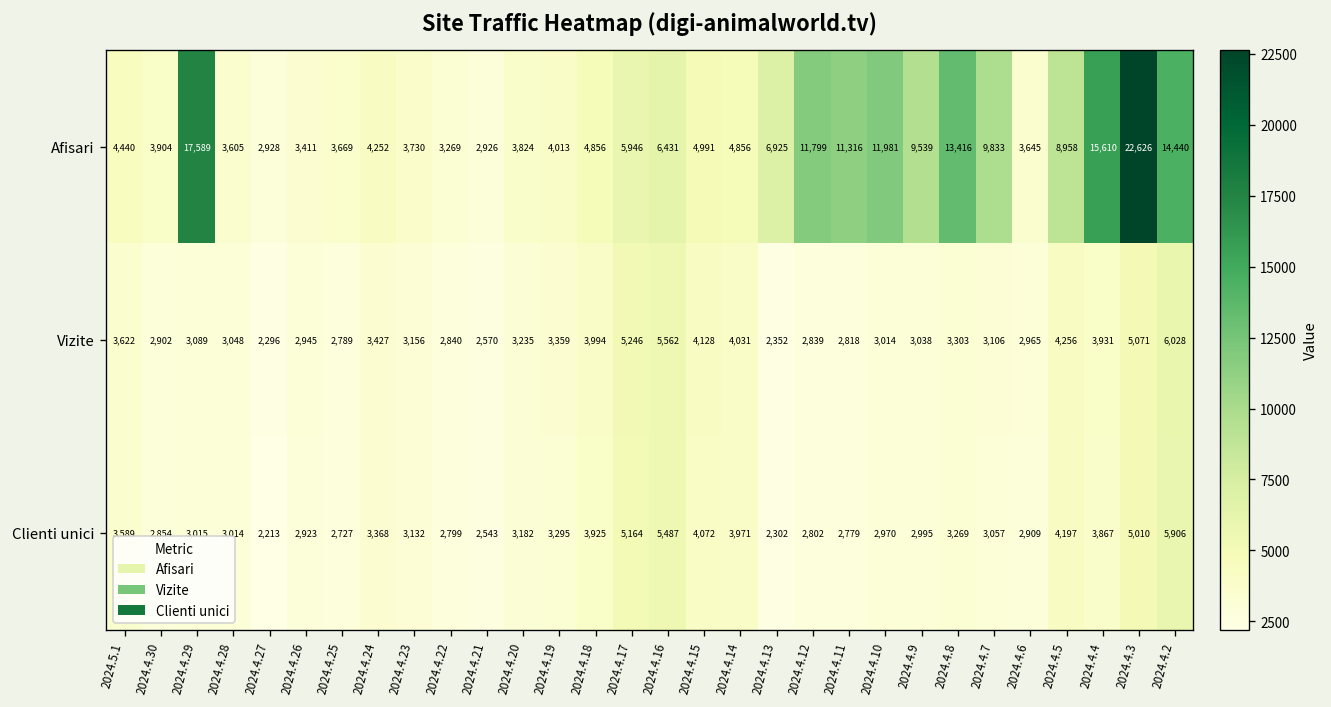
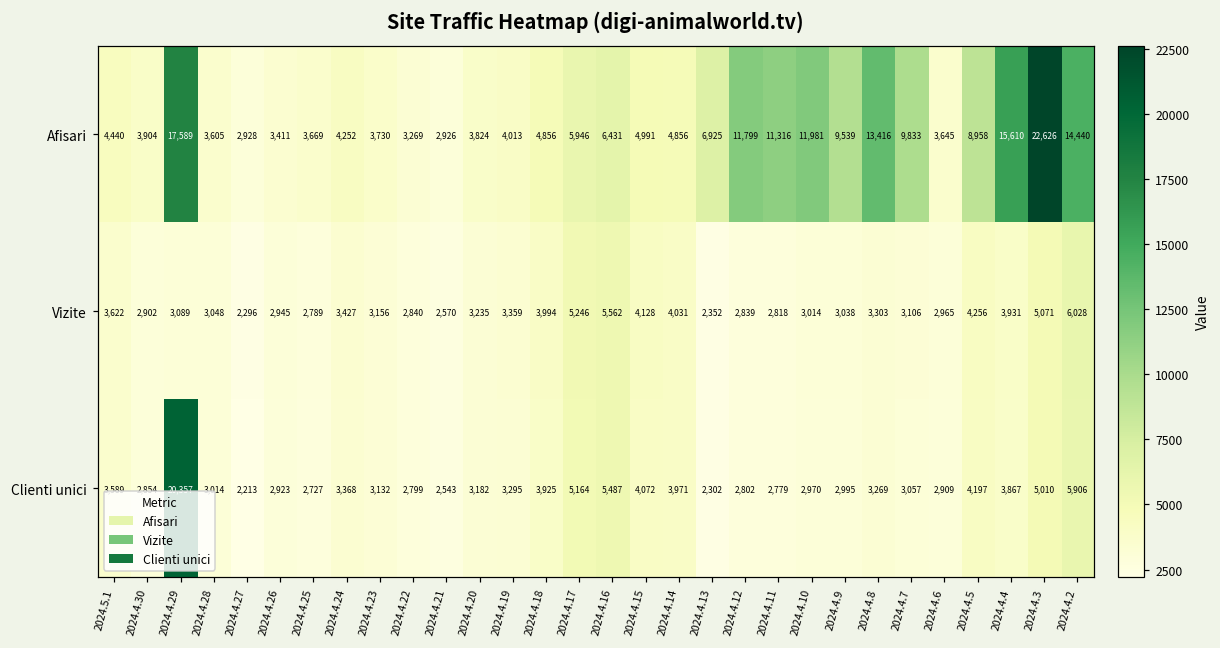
  {
    "Afisari": {
      "2024.5.1": "4,440",
      "2024.4.30": "3,904",
      "2024.4.29": "17,589",
      "2024.4.28": "3,605",
      "2024.4.27": "2,928",
      "2024.4.26": "3,411",
      "2024.4.25": "3,669",
      "2024.4.24": "4,252",
      "2024.4.23": "3,730",
      "2024.4.22": "3,269",
      "2024.4.21": "2,926",
      "2024.4.20": "3,824",
      "2024.4.19": "4,013",
      "2024.4.18": "4,856",
      "2024.4.17": "5,946",
      "2024.4.16": "6,431",
      "2024.4.15": "4,991",
      "2024.4.14": "4,856",
      "2024.4.13": "6,925",
      "2024.4.12": "11,799",
      "2024.4.11": "11,316",
      "2024.4.10": "11,981",
      "2024.4.9": "9,539",
      "2024.4.8": "13,416",
      "2024.4.7": "9,833",
      "2024.4.6": "3,645",
      "2024.4.5": "8,958",
      "2024.4.4": "15,610",
      "2024.4.3": "22,626",
      "2024.4.2": "14,440"
    },
    "Vizite": {
      "2024.5.1": "3,622",
      "2024.4.30": "2,902",
      "2024.4.29": "3,089",
      "2024.4.28": "3,048",
      "2024.4.27": "2,296",
      "2024.4.26": "2,945",
      "2024.4.25": "2,789",
      "2024.4.24": "3,427",
      "2024.4.23": "3,156",
      "2024.4.22": "2,840",
      "2024.4.21": "2,570",
      "2024.4.20": "3,235",
      "2024.4.19": "3,359",
      "2024.4.18": "3,994",
      "2024.4.17": "5,246",
      "2024.4.16": "5,562",
      "2024.4.15": "4,128",
      "2024.4.14": "4,031",
      "2024.4.13": "2,352",
      "2024.4.12": "2,839",
      "2024.4.11": "2,818",
      "2024.4.10": "3,014",
      "2024.4.9": "3,038",
      "2024.4.8": "3,303",
      "2024.4.7": "3,106",
      "2024.4.6": "2,965",
      "2024.4.5": "4,256",
      "2024.4.4": "3,931",
      "2024.4.3": "5,071",
      "2024.4.2": "6,028"
    },
    "Clienti unici": {
      "2024.5.1": "3,589",
      "2024.4.30": "2,854",
-     "2024.4.29": "3,015",
+     "2024.4.29": "20,357",
      "2024.4.28": "3,014",
      "2024.4.27": "2,213",
      "2024.4.26": "2,923",
      "2024.4.25": "2,727",
      "2024.4.24": "3,368",
      "2024.4.23": "3,132",
      "2024.4.22": "2,799",
      "2024.4.21": "2,543",
      "2024.4.20": "3,182",
      "2024.4.19": "3,295",
      "2024.4.18": "3,925",
      "2024.4.17": "5,164",
      "2024.4.16": "5,487",
      "2024.4.15": "4,072",
      "2024.4.14": "3,971",
      "2024.4.13": "2,302",
      "2024.4.12": "2,802",
      "2024.4.11": "2,779",
      "2024.4.10": "2,970",
      "2024.4.9": "2,995",
      "2024.4.8": "3,269",
      "2024.4.7": "3,057",
      "2024.4.6": "2,909",
      "2024.4.5": "4,197",
      "2024.4.4": "3,867",
      "2024.4.3": "5,010",
      "2024.4.2": "5,906"
    }
  }
